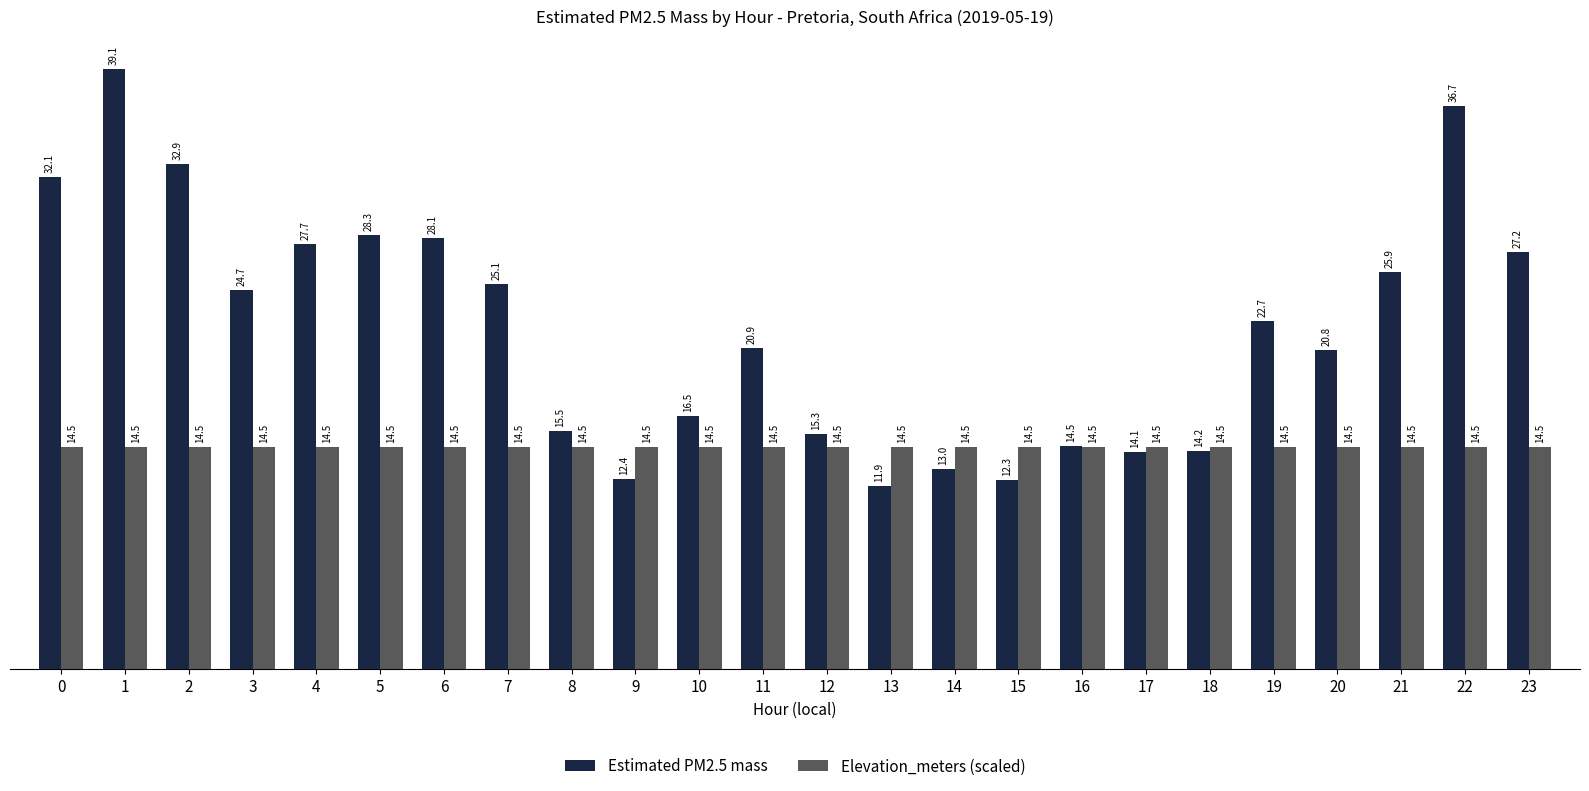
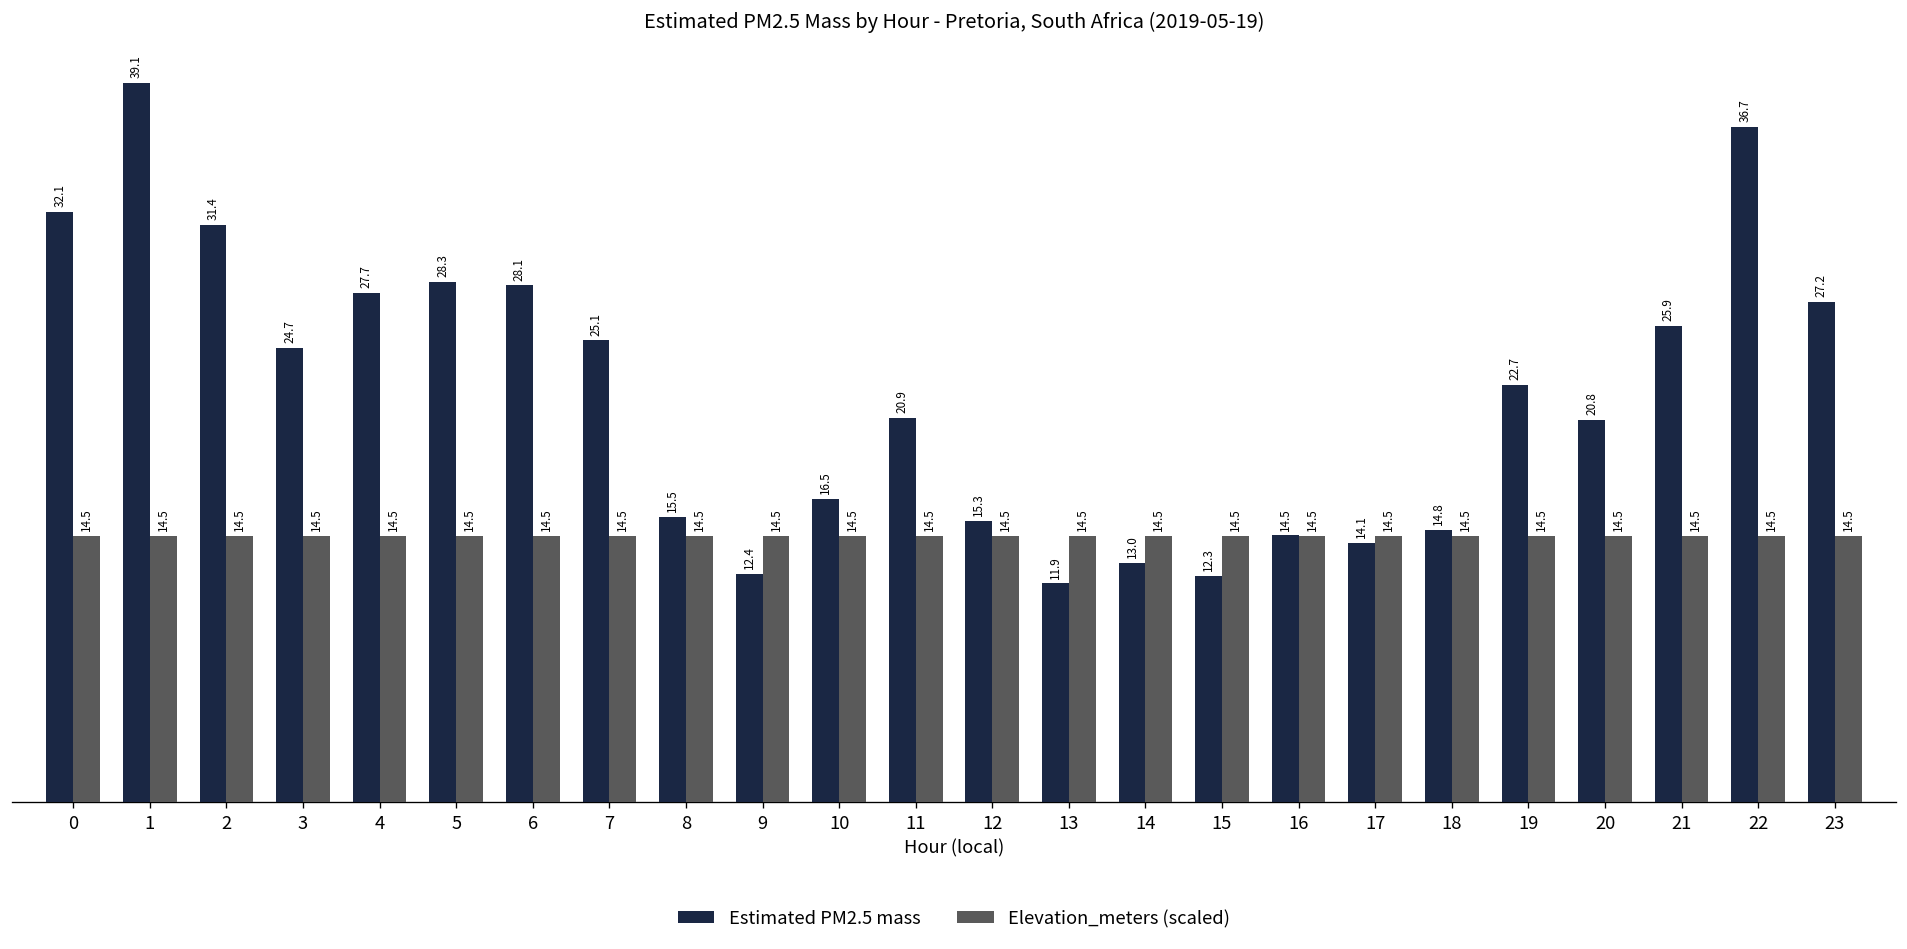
  {
    "Estimated PM2.5 mass": {
      "0": 32.1,
      "1": 39.1,
-     "2": 32.9,
+     "2": 31.4,
      "3": 24.7,
      "4": 27.7,
      "5": 28.3,
      "6": 28.1,
      "7": 25.1,
      "8": 15.5,
      "9": 12.4,
      "10": 16.5,
      "11": 20.9,
      "12": 15.3,
      "13": 11.9,
      "14": 13.0,
      "15": 12.3,
      "16": 14.5,
      "17": 14.1,
-     "18": 14.2,
+     "18": 14.8,
      "19": 22.7,
      "20": 20.8,
      "21": 25.9,
      "22": 36.7,
      "23": 27.2
    },
    "Elevation_meters (scaled)": {
      "0": 14.5,
      "1": 14.5,
      "2": 14.5,
      "3": 14.5,
      "4": 14.5,
      "5": 14.5,
      "6": 14.5,
      "7": 14.5,
      "8": 14.5,
      "9": 14.5,
      "10": 14.5,
      "11": 14.5,
      "12": 14.5,
      "13": 14.5,
      "14": 14.5,
      "15": 14.5,
      "16": 14.5,
      "17": 14.5,
      "18": 14.5,
      "19": 14.5,
      "20": 14.5,
      "21": 14.5,
      "22": 14.5,
      "23": 14.5
    }
  }
